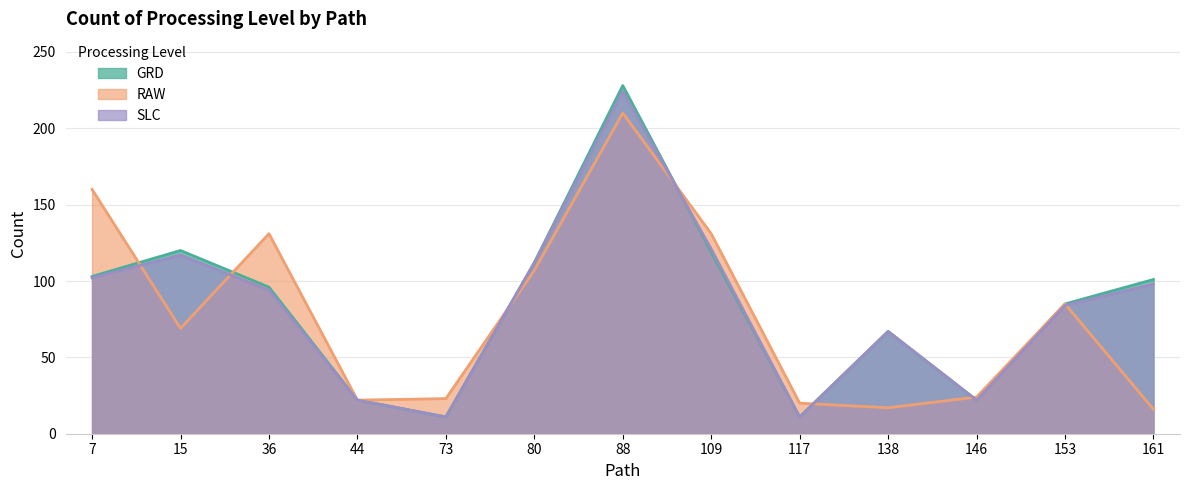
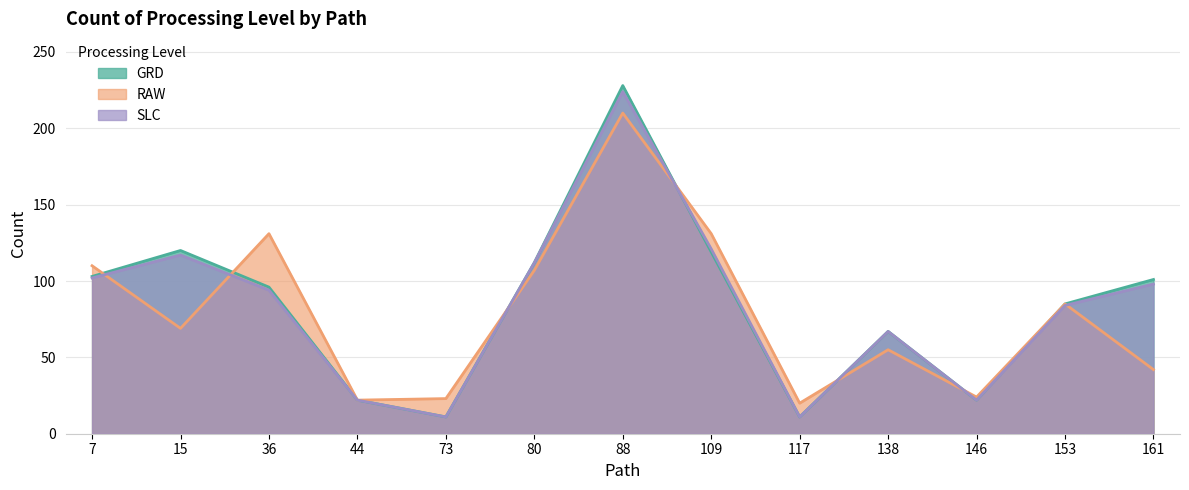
  {
    "GRD": {
      "15": 120,
      "36": 96,
      "88": 228,
      "109": 119,
      "161": 101
    },
    "RAW": {
-     "7": 160,
+     "7": 110,
      "15": 69,
      "36": 131,
      "73": 23,
      "80": 107,
      "88": 210,
      "109": 131,
      "117": 20,
-     "138": 17,
+     "138": 55,
      "146": 24,
-     "161": 16
+     "161": 42
    },
    "SLC": {
      "15": 117,
      "36": 94,
      "88": 224,
      "109": 121,
      "161": 98
    }
  }
